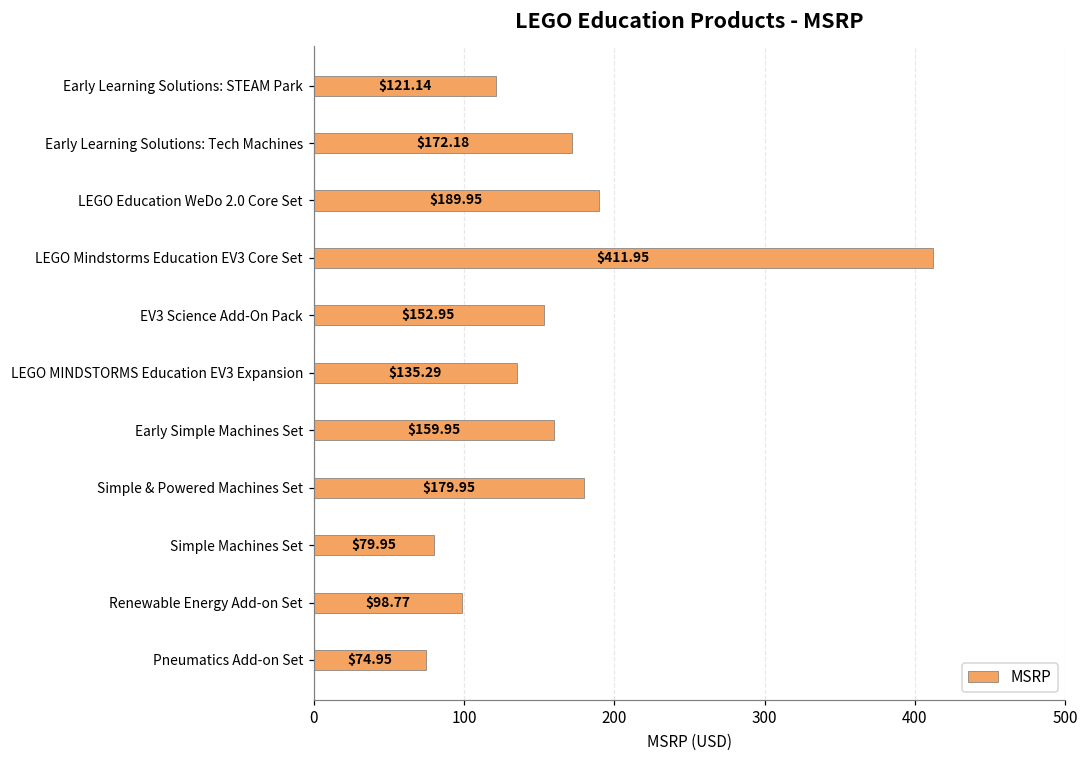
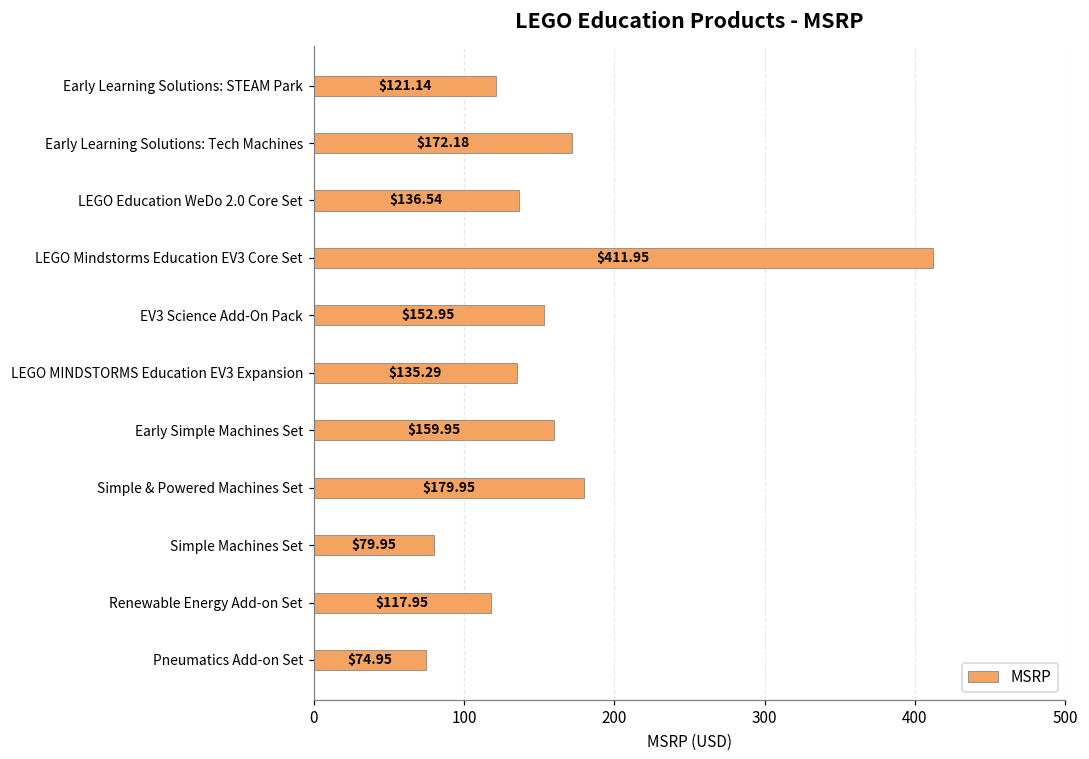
  {
    "Early Learning Solutions: STEAM Park": "$121.14",
    "Early Learning Solutions: Tech Machines": "$172.18",
-   "LEGO Education WeDo 2.0 Core Set": "$189.95",
+   "LEGO Education WeDo 2.0 Core Set": "$136.54",
    "LEGO Mindstorms Education EV3 Core Set": "$411.95",
    "EV3 Science Add-On Pack": "$152.95",
    "LEGO MINDSTORMS Education EV3 Expansion": "$135.29",
    "Early Simple Machines Set": "$159.95",
    "Simple & Powered Machines Set": "$179.95",
    "Simple Machines Set": "$79.95",
-   "Renewable Energy Add-on Set": "$98.77",
+   "Renewable Energy Add-on Set": "$117.95",
    "Pneumatics Add-on Set": "$74.95"
  }
